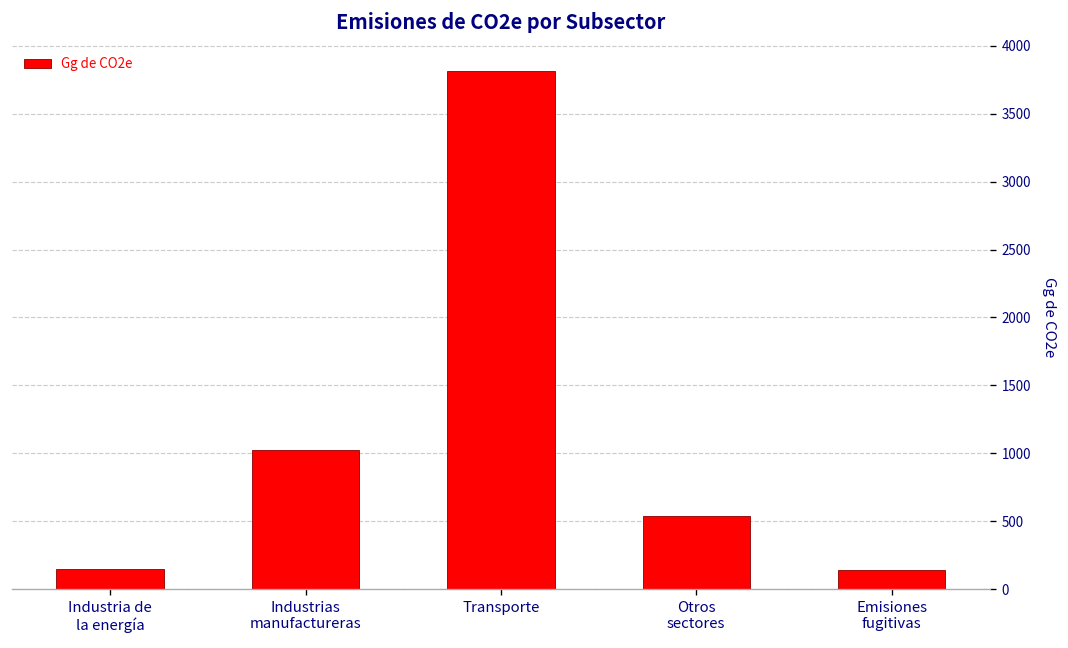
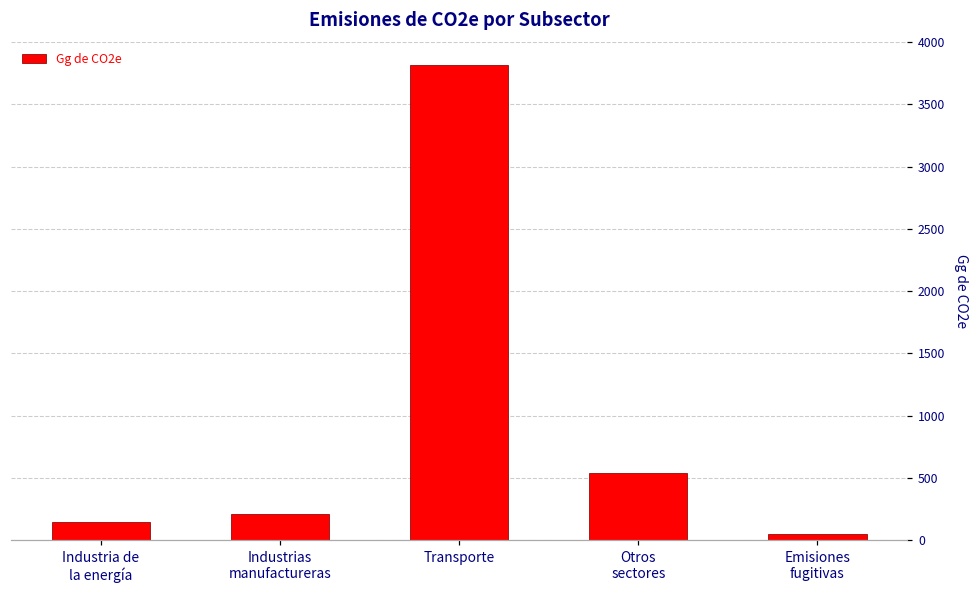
  {
    "Industria de la energía": 150,
-   "Industrias manufactureras": 1020,
+   "Industrias manufactureras": 210,
    "Transporte": 3810,
    "Otros sectores": 540,
-   "Emisiones fugitivas": 140
+   "Emisiones fugitivas": 50
  }
